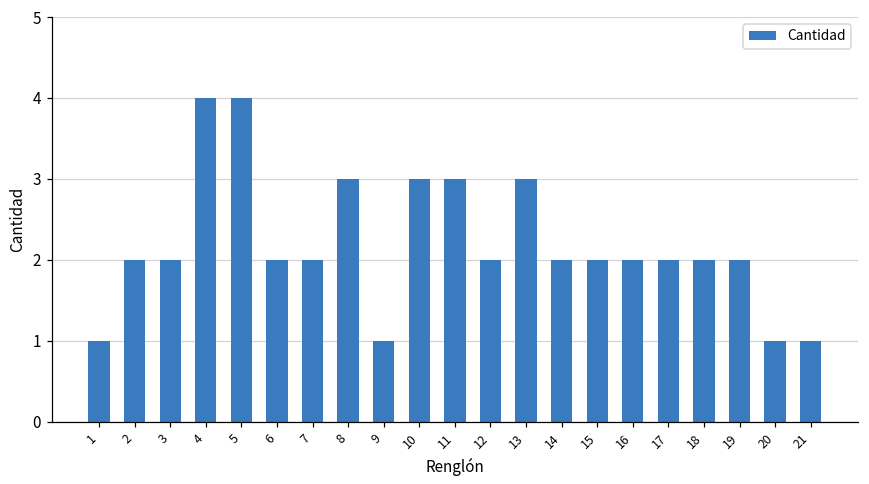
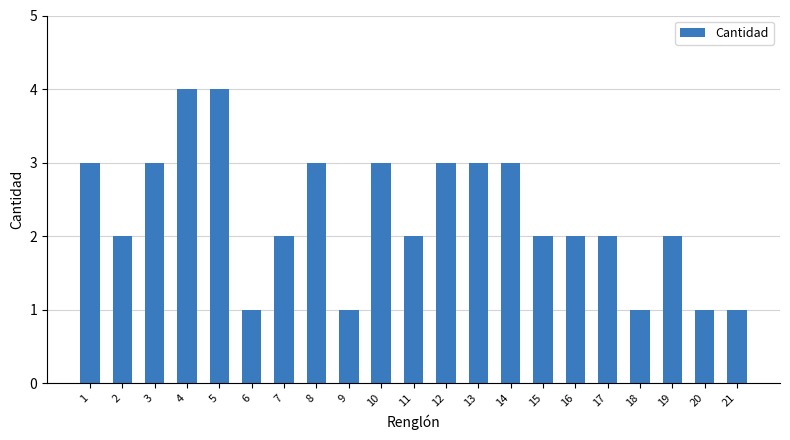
  {
-   "1": 1,
+   "1": 3,
    "2": 2,
-   "3": 2,
+   "3": 3,
    "4": 4,
    "5": 4,
-   "6": 2,
+   "6": 1,
    "7": 2,
    "8": 3,
    "9": 1,
    "10": 3,
-   "11": 3,
-   "12": 2,
+   "11": 2,
+   "12": 3,
    "13": 3,
-   "14": 2,
+   "14": 3,
    "15": 2,
    "16": 2,
    "17": 2,
-   "18": 2,
+   "18": 1,
    "19": 2,
    "20": 1,
    "21": 1
  }
